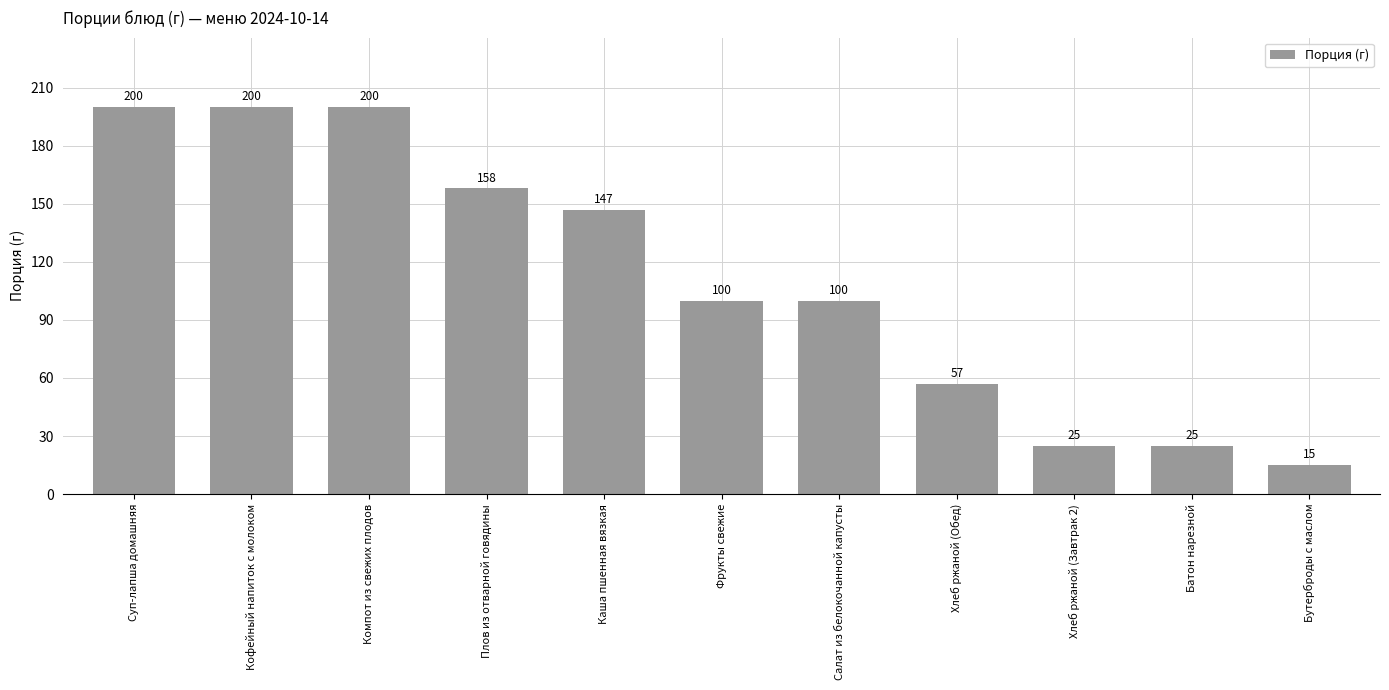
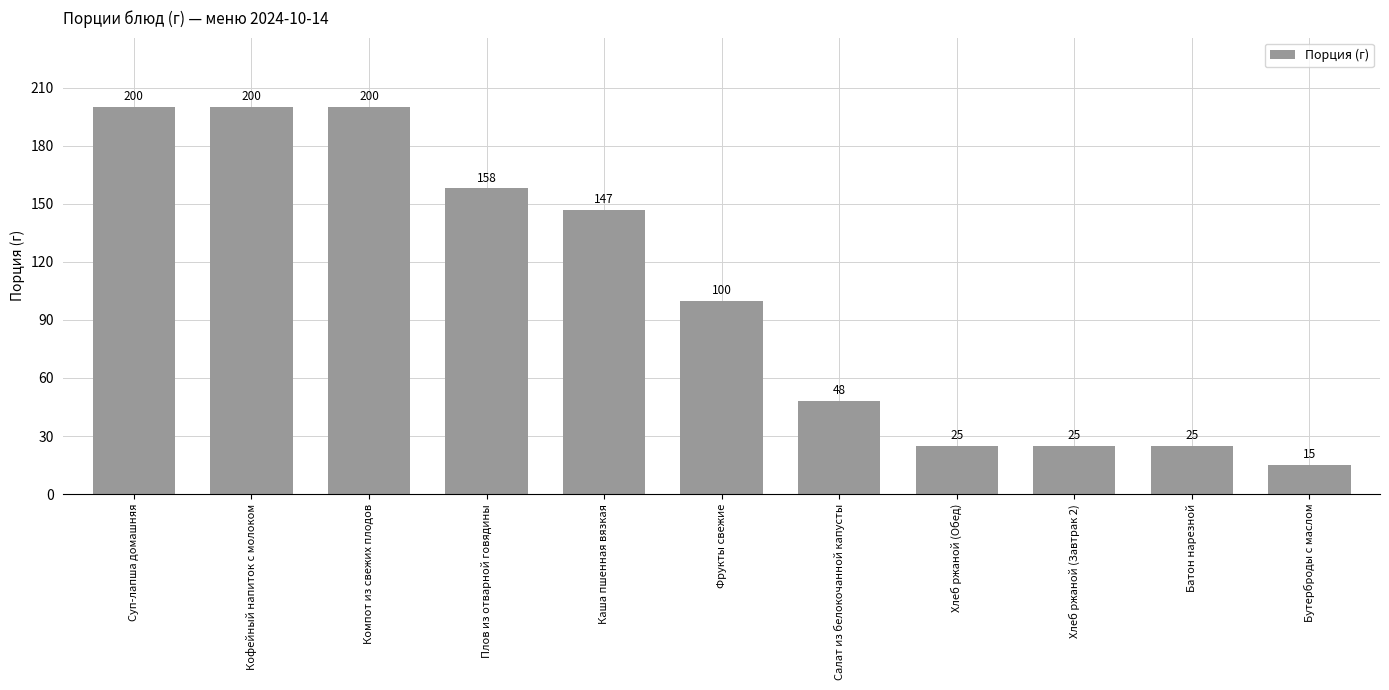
  {
    "Суп-лапша домашняя": 200,
    "Кофейный напиток с молоком": 200,
    "Компот из свежих плодов": 200,
    "Плов из отварной говядины": 158,
    "Каша пшенная вязкая": 147,
    "Фрукты свежие": 100,
-   "Салат из белокочанной капусты": 100,
-   "Хлеб ржаной (Обед)": 57,
+   "Салат из белокочанной капусты": 48,
+   "Хлеб ржаной (Обед)": 25,
    "Хлеб ржаной (Завтрак 2)": 25,
    "Батон нарезной": 25,
    "Бутерброды с маслом": 15
  }
